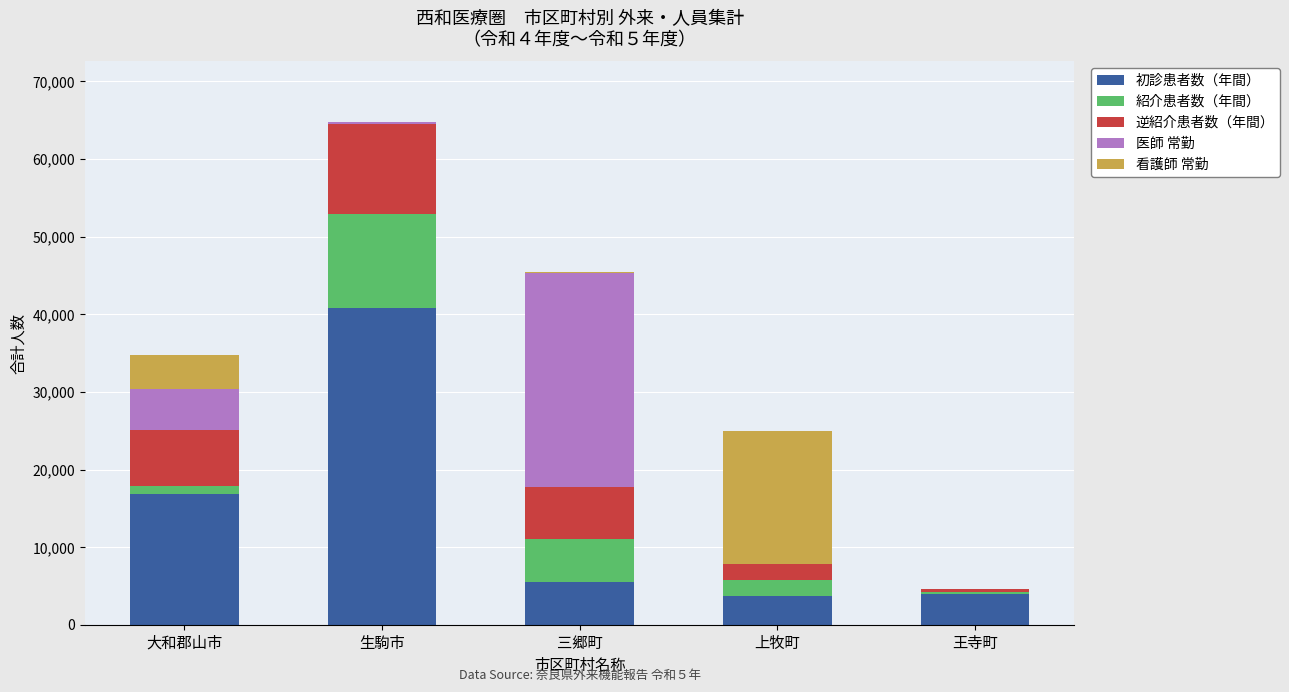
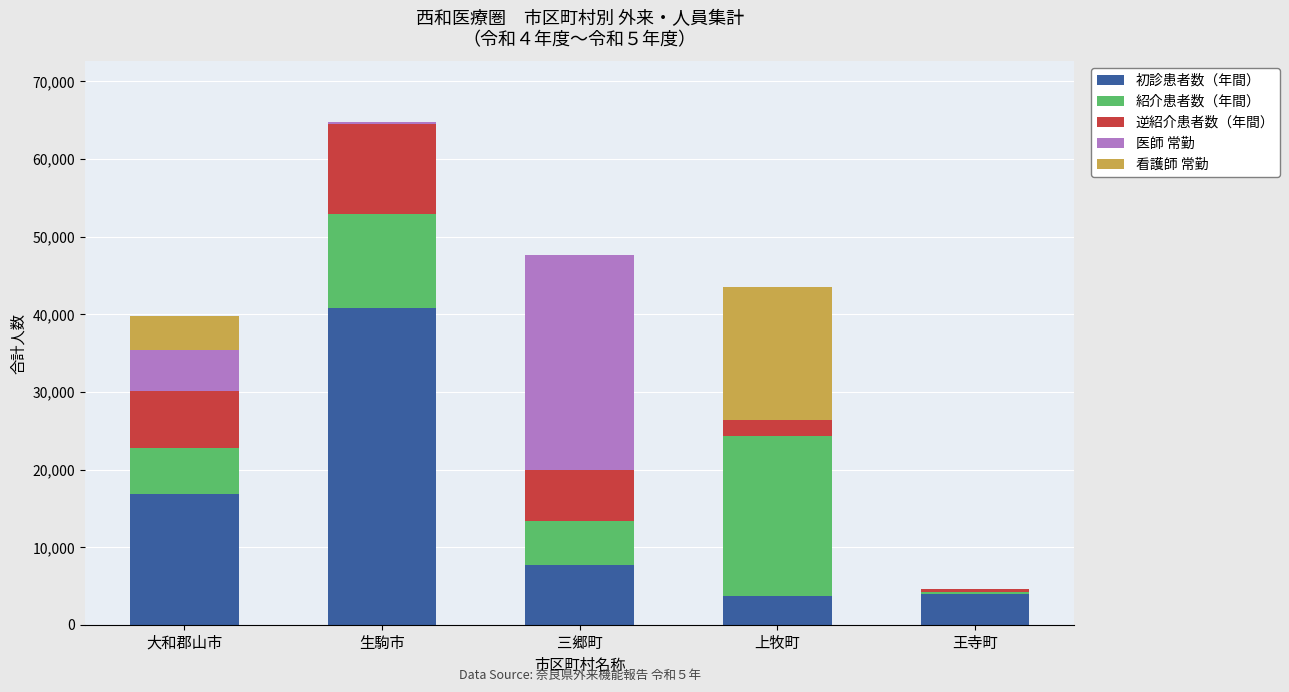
  {
    "初診患者数（年間）": {
      "大和郡山市": "17,000",
      "生駒市": "41,000",
-     "三郷町": "5,000",
+     "三郷町": "8,000",
      "上牧町": "4,000",
      "王寺町": "4,000"
    },
    "紹介患者数（年間）": {
-     "大和郡山市": "1,000",
+     "大和郡山市": "6,000",
      "生駒市": "12,000",
      "三郷町": "6,000",
-     "上牧町": "2,000",
+     "上牧町": "21,000",
      "王寺町": "0"
    },
    "逆紹介患者数（年間）": {
      "大和郡山市": "7,000",
      "生駒市": "12,000",
      "三郷町": "7,000",
      "上牧町": "2,000",
      "王寺町": "0"
    },
    "医師 常勤": {
      "大和郡山市": "5,000",
      "三郷町": "28,000"
    },
    "看護師 常勤": {
      "大和郡山市": "4,000",
      "上牧町": "17,000"
    }
  }
